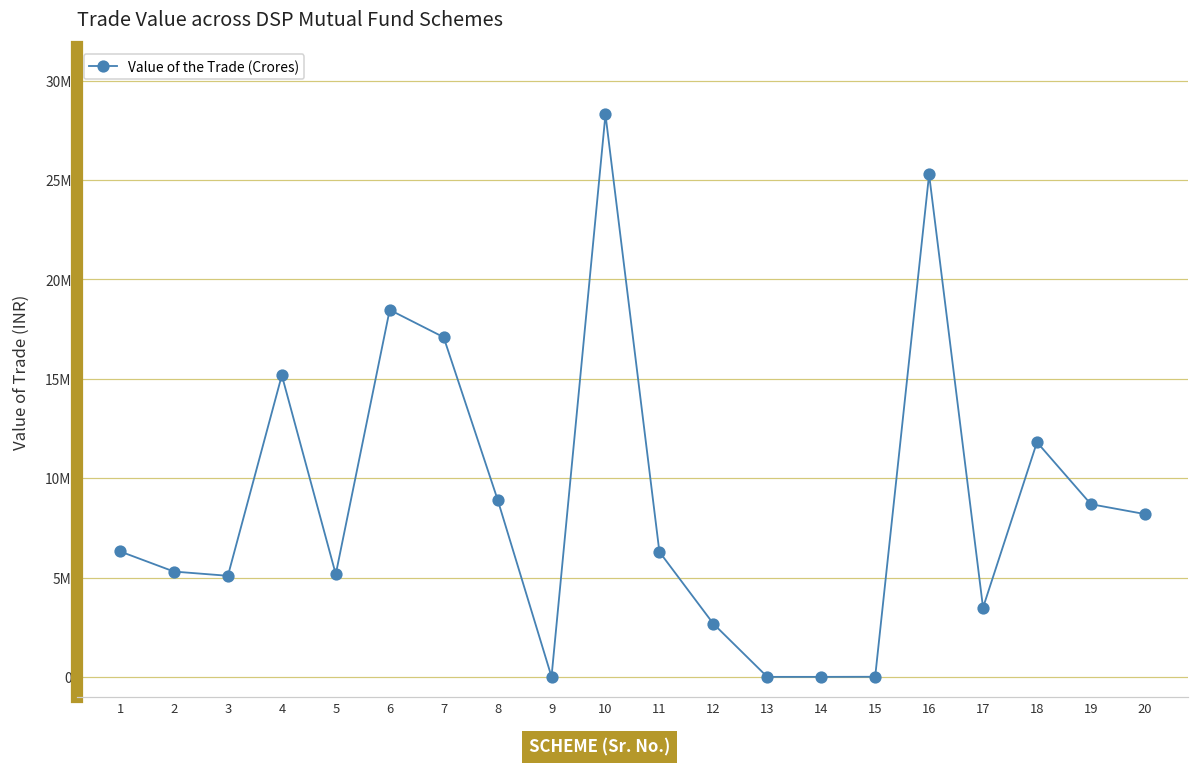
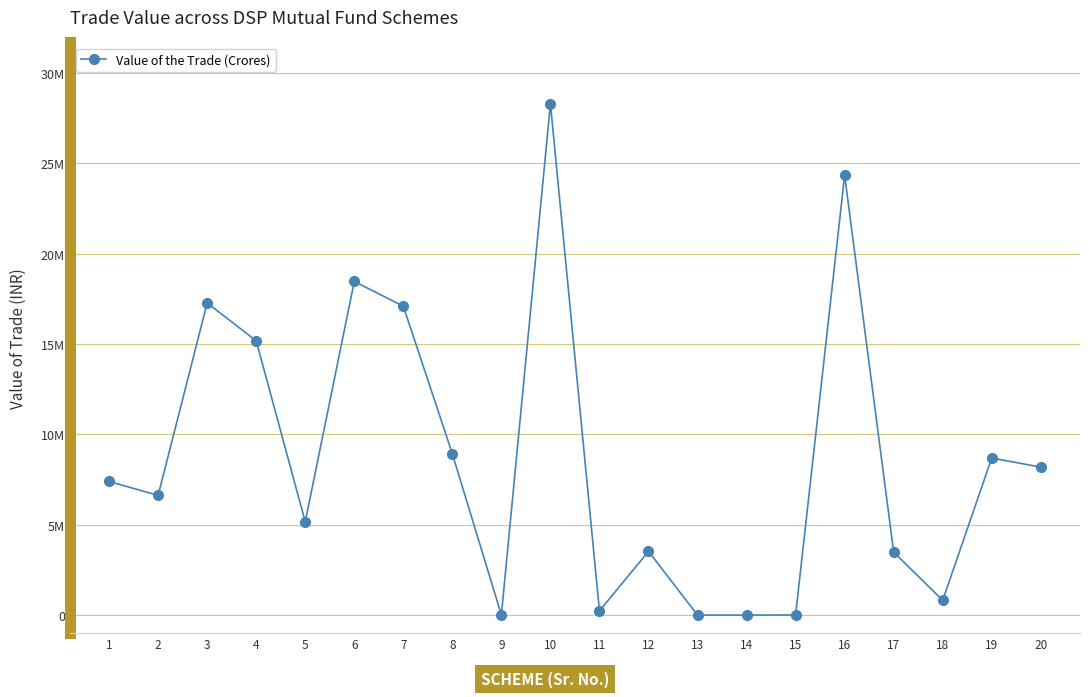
  {
-   "1": 6300000,
-   "2": 5300000,
-   "3": 5100000,
+   "1": 7400000,
+   "2": 6600000,
+   "3": 17300000,
    "4": 15200000,
    "5": 5200000,
    "6": 18500000,
    "7": 17100000,
    "8": 8900000,
    "9": 0,
    "10": 28300000,
-   "11": 6300000,
-   "12": 2700000,
+   "11": 200000,
+   "12": 3500000,
    "13": 0,
    "14": 0,
    "15": 0,
-   "16": 25300000,
+   "16": 24300000,
    "17": 3500000,
-   "18": 11800000,
+   "18": 800000,
    "19": 8700000,
    "20": 8200000
  }
